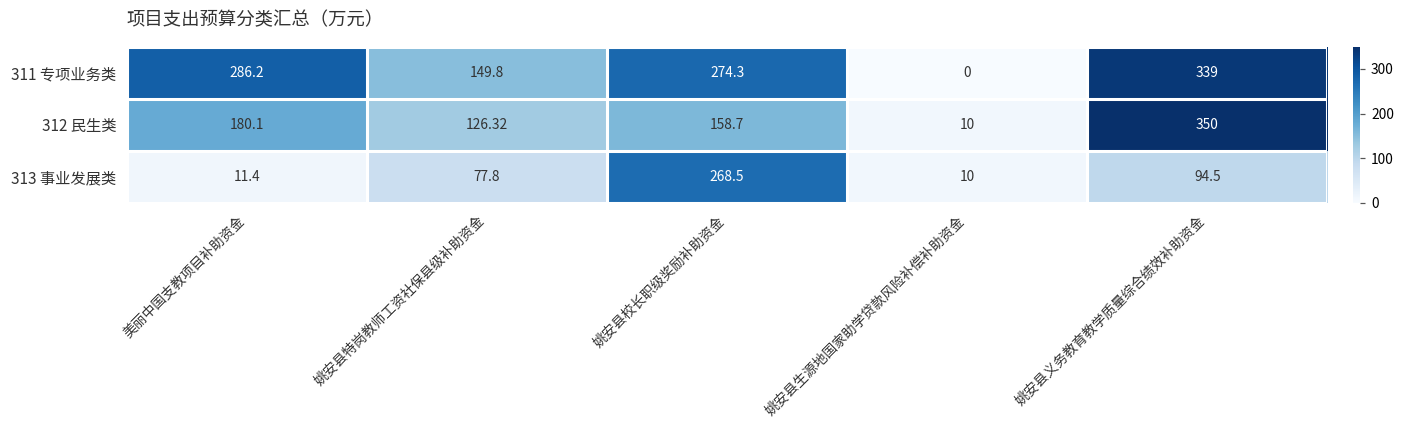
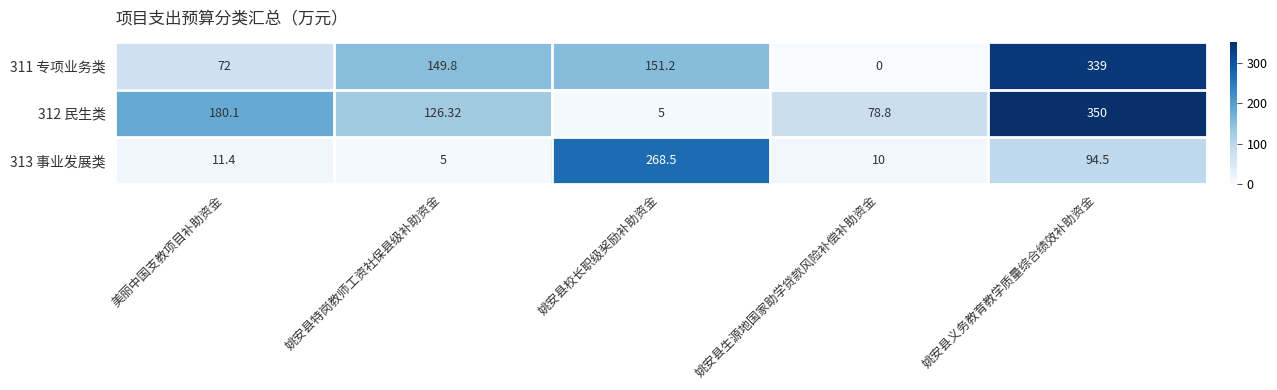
  {
    "311 专项业务类": {
-     "美丽中国支教项目补助资金": 286.2,
+     "美丽中国支教项目补助资金": 72,
      "姚安县特岗教师工资社保县级补助资金": 149.8,
-     "姚安县校长职级奖励补助资金": 274.3,
+     "姚安县校长职级奖励补助资金": 151.2,
      "姚安县生源地国家助学贷款风险补偿补助资金": 0,
      "姚安县义务教育教学质量综合绩效补助资金": 339
    },
    "312 民生类": {
      "美丽中国支教项目补助资金": 180.1,
      "姚安县特岗教师工资社保县级补助资金": 126.32,
-     "姚安县校长职级奖励补助资金": 158.7,
-     "姚安县生源地国家助学贷款风险补偿补助资金": 10,
+     "姚安县校长职级奖励补助资金": 5,
+     "姚安县生源地国家助学贷款风险补偿补助资金": 78.8,
      "姚安县义务教育教学质量综合绩效补助资金": 350
    },
    "313 事业发展类": {
      "美丽中国支教项目补助资金": 11.4,
-     "姚安县特岗教师工资社保县级补助资金": 77.8,
+     "姚安县特岗教师工资社保县级补助资金": 5,
      "姚安县校长职级奖励补助资金": 268.5,
      "姚安县生源地国家助学贷款风险补偿补助资金": 10,
      "姚安县义务教育教学质量综合绩效补助资金": 94.5
    }
  }
